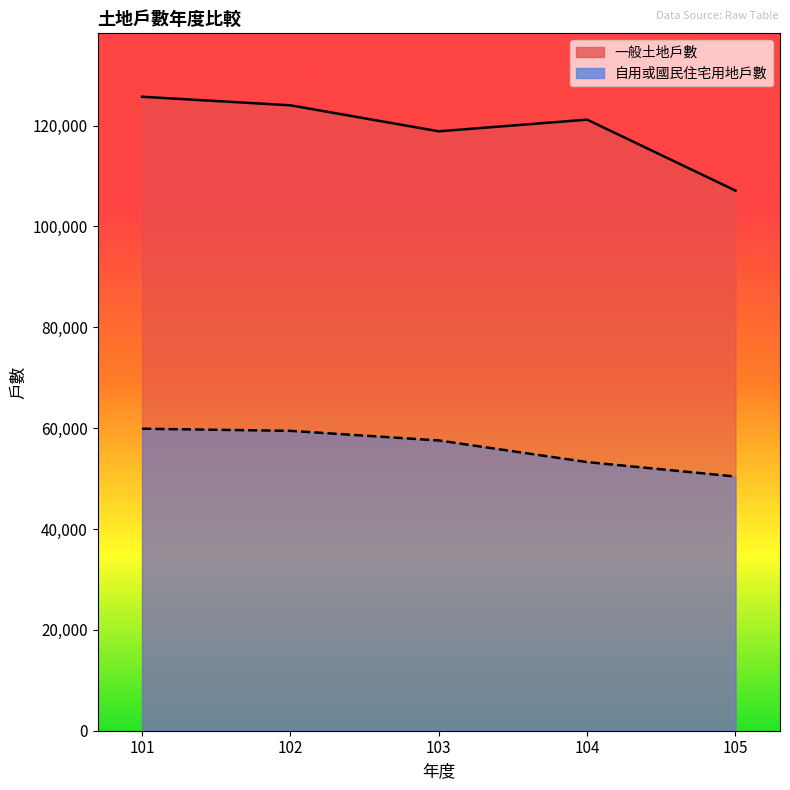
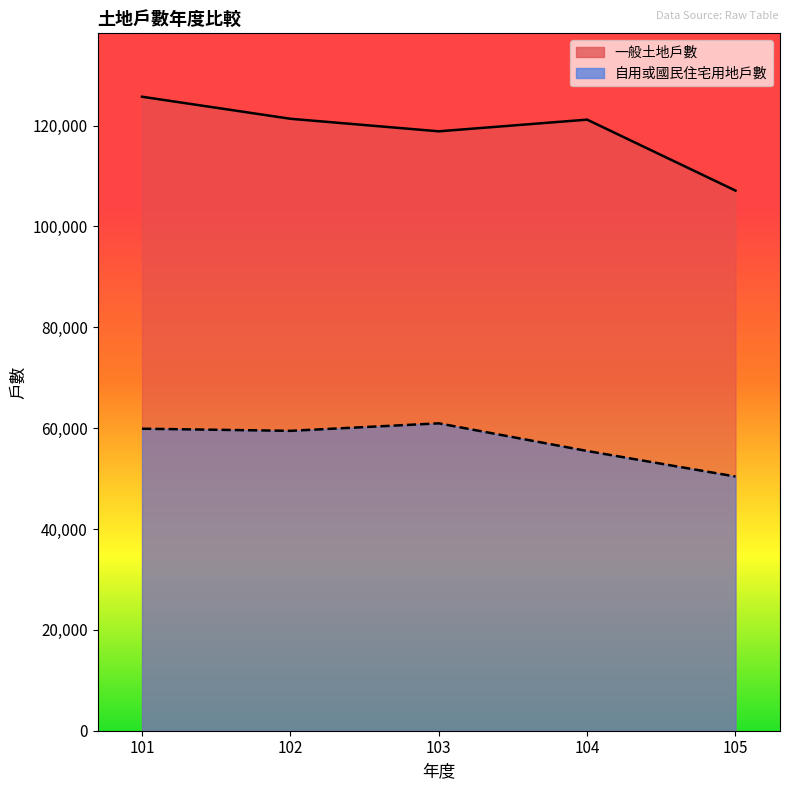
  {
    "一般土地戶數": {
      "101": "126,000",
-     "102": "124,000",
+     "102": "121,000",
      "103": "119,000",
      "104": "121,000",
      "105": "107,000"
    },
    "自用或國民住宅用地戶數": {
      "101": "60,000",
      "102": "59,000",
-     "103": "58,000",
-     "104": "53,000",
+     "103": "61,000",
+     "104": "55,000",
      "105": "50,000"
    }
  }
